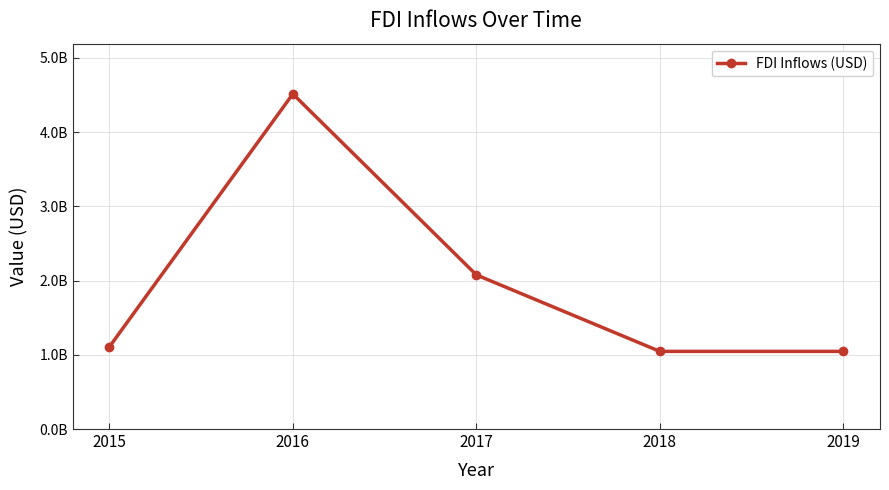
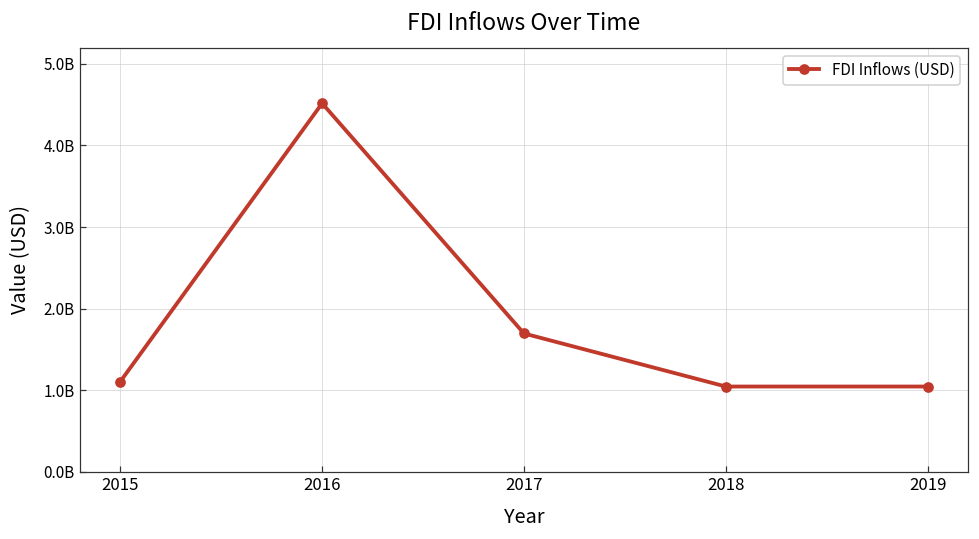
  {
    "2015": 1100000000,
    "2016": 4500000000,
-   "2017": 2100000000,
+   "2017": 1700000000,
    "2018": 1000000000,
    "2019": 1000000000
  }
